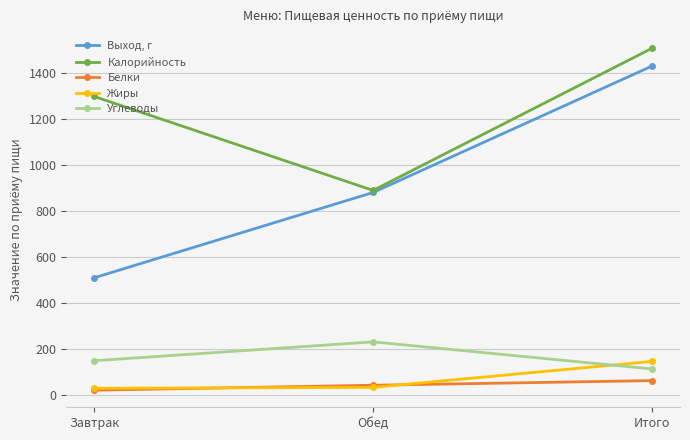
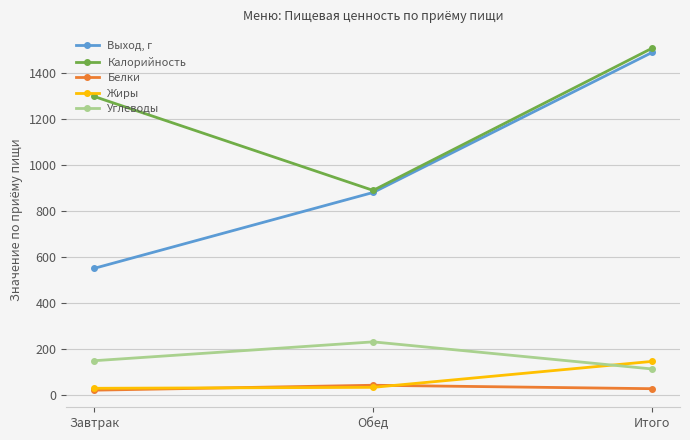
  {
    "Выход, г": {
-     "Завтрак": 510,
-     "Итого": 1430
+     "Завтрак": 550,
+     "Итого": 1490
    },
    "Калорийность": {
      "Завтрак": 1300,
      "Итого": 1510
    },
    "Белки": {
-     "Итого": 60
+     "Итого": 30
    },
    "Жиры": {
      "Итого": 150
    },
    "Углеводы": {
      "Завтрак": 150,
      "Обед": 230,
      "Итого": 110
    }
  }
